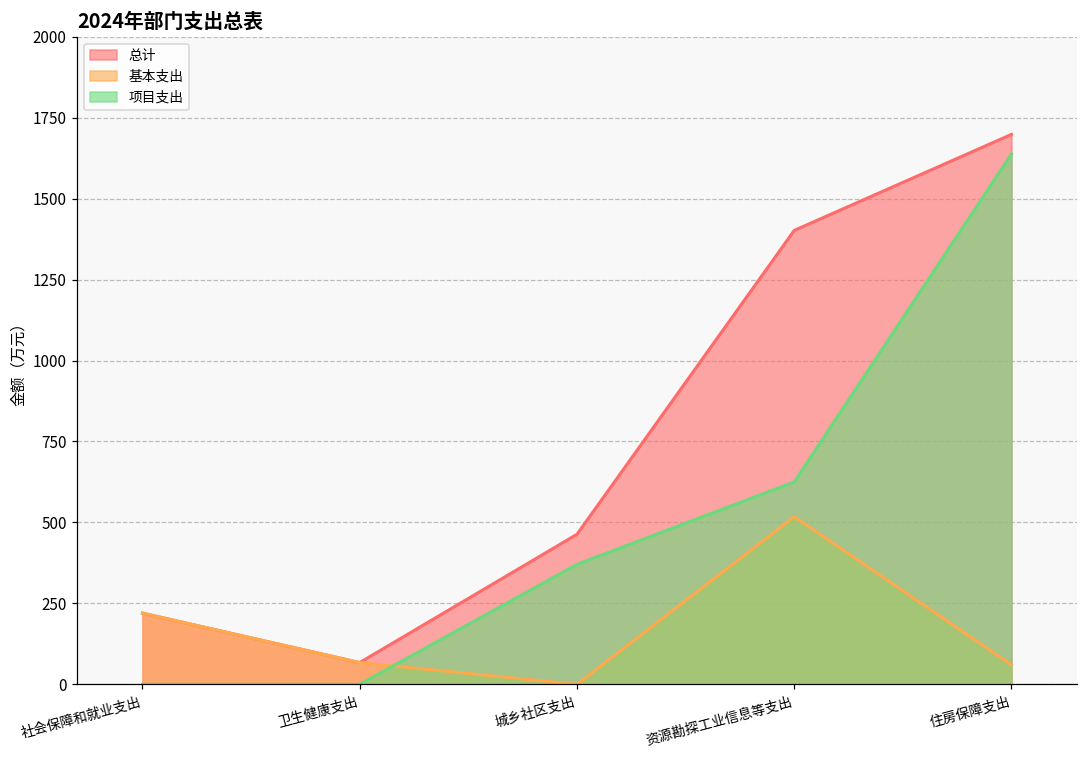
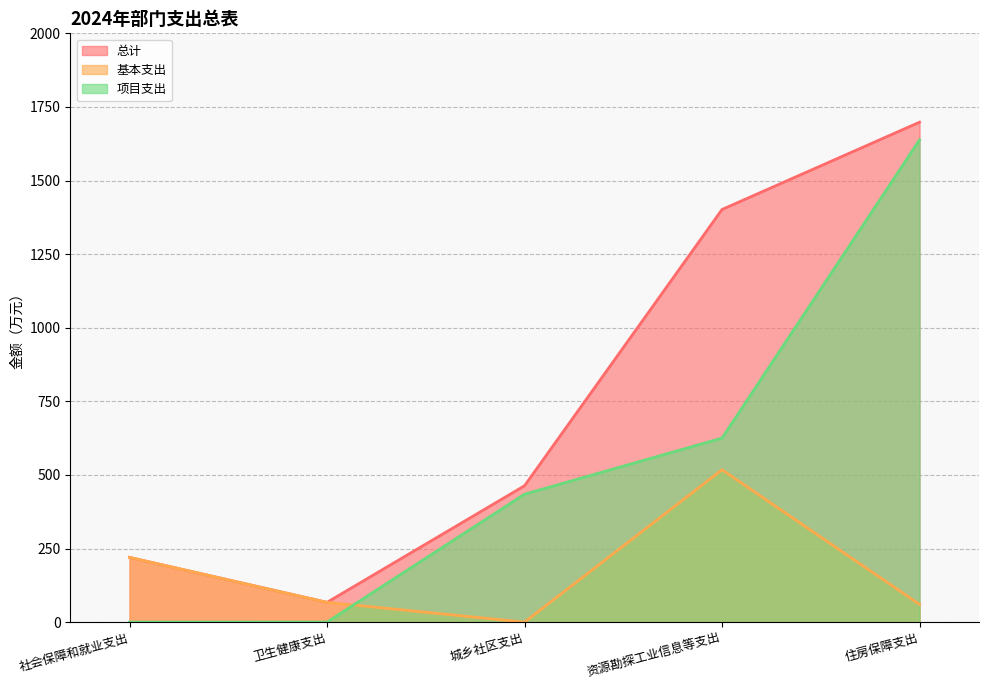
  {
    "总计": {
      "城乡社区支出": 460,
      "资源勘探工业信息等支出": 1400,
      "住房保障支出": 1700
    },
    "基本支出": {
      "城乡社区支出": 0,
      "资源勘探工业信息等支出": 520,
      "住房保障支出": 60
    },
    "项目支出": {
      "社会保障和就业支出": 0,
      "卫生健康支出": 0,
-     "城乡社区支出": 370,
+     "城乡社区支出": 430,
      "资源勘探工业信息等支出": 630,
      "住房保障支出": 1640
    }
  }
